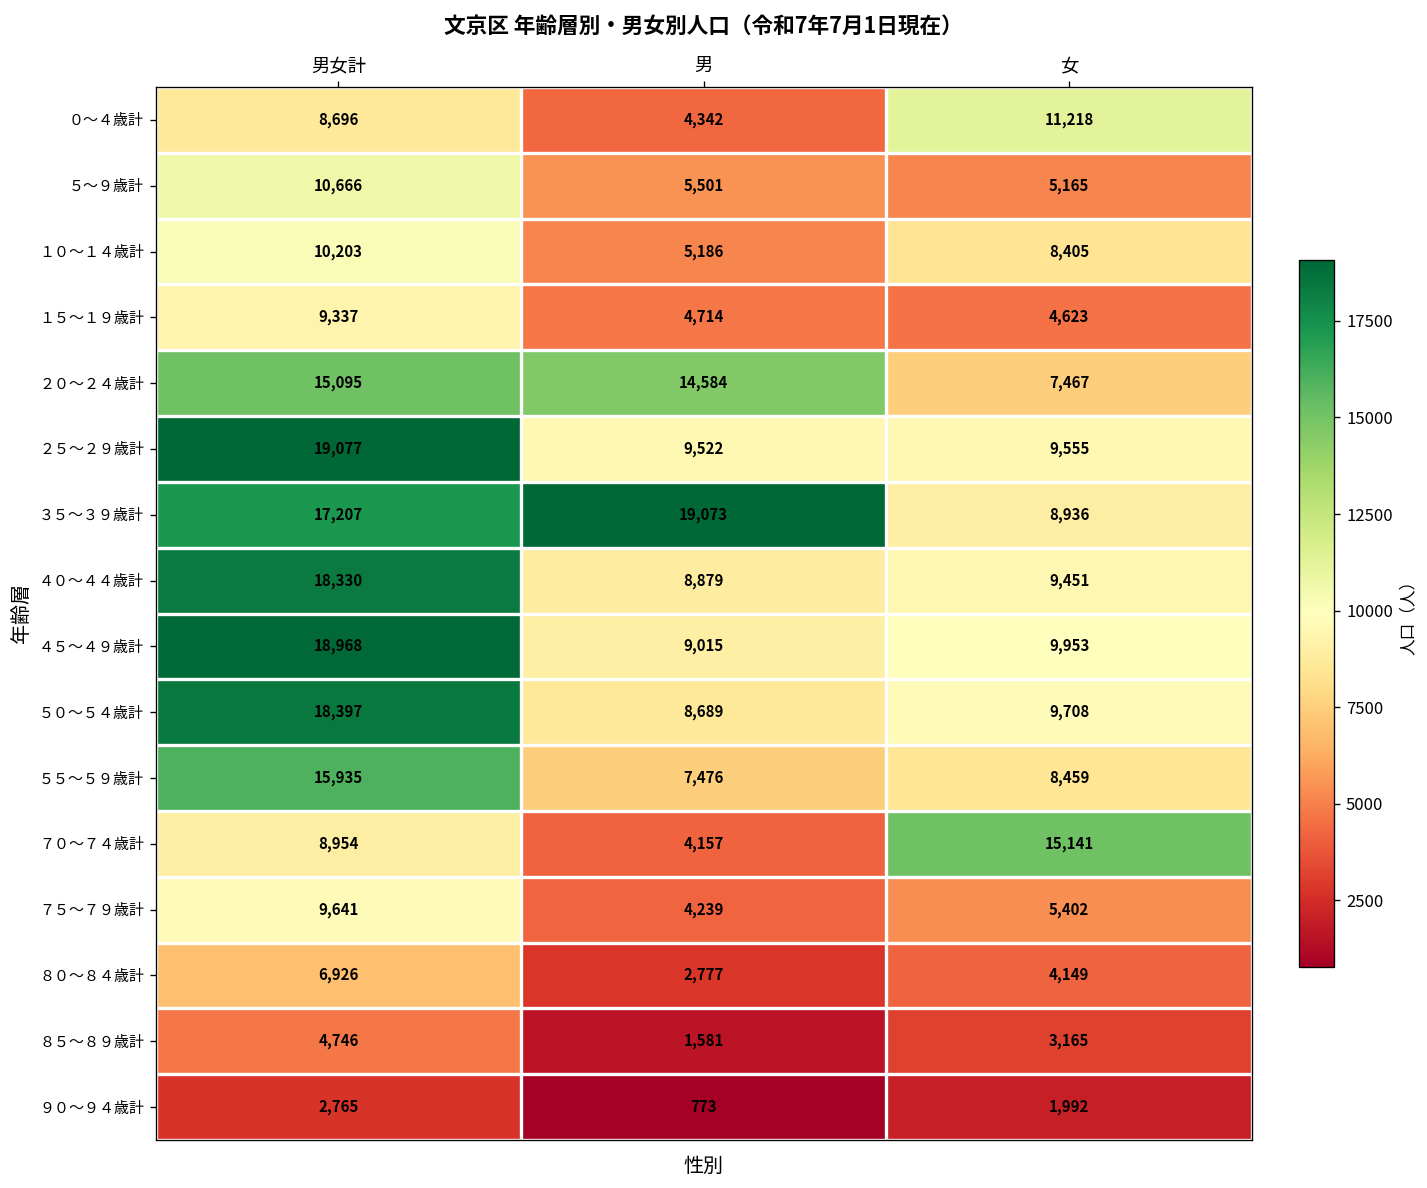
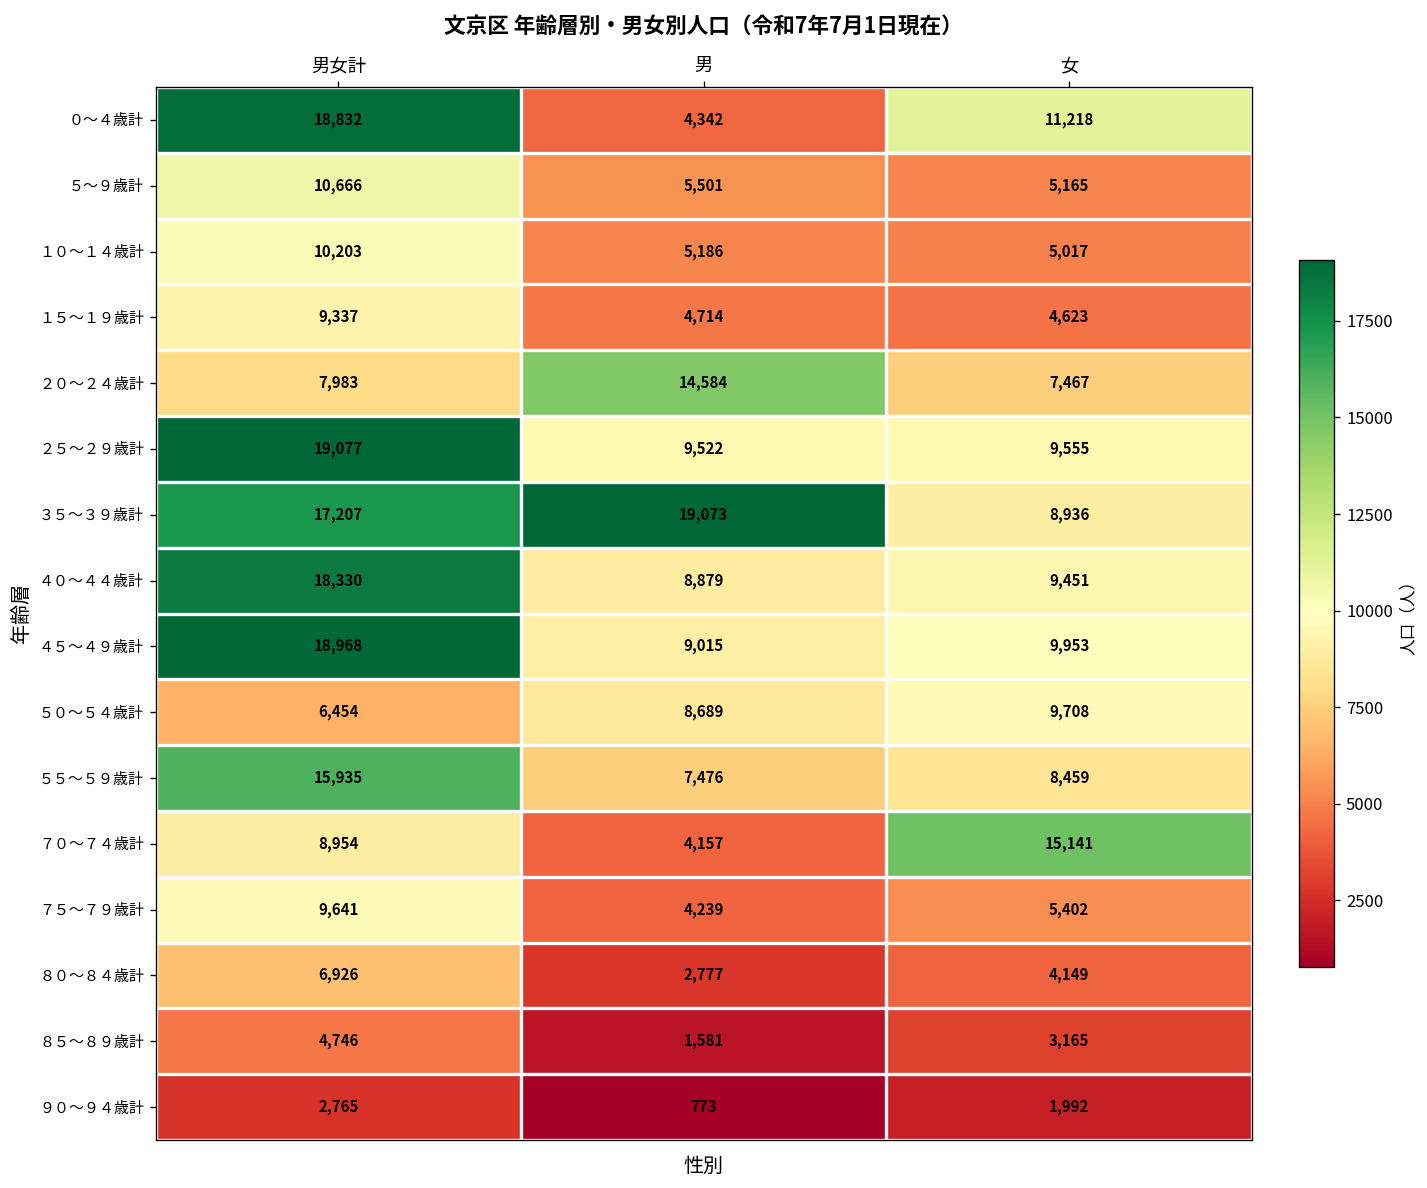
  {
    "０～４歳計": {
-     "男女計": "8,696",
+     "男女計": "18,832",
      "男": "4,342",
      "女": "11,218"
    },
    "５～９歳計": {
      "男女計": "10,666",
      "男": "5,501",
      "女": "5,165"
    },
    "１０～１４歳計": {
      "男女計": "10,203",
      "男": "5,186",
-     "女": "8,405"
+     "女": "5,017"
    },
    "１５～１９歳計": {
      "男女計": "9,337",
      "男": "4,714",
      "女": "4,623"
    },
    "２０～２４歳計": {
-     "男女計": "15,095",
+     "男女計": "7,983",
      "男": "14,584",
      "女": "7,467"
    },
    "２５～２９歳計": {
      "男女計": "19,077",
      "男": "9,522",
      "女": "9,555"
    },
    "３５～３９歳計": {
      "男女計": "17,207",
      "男": "19,073",
      "女": "8,936"
    },
    "４０～４４歳計": {
      "男女計": "18,330",
      "男": "8,879",
      "女": "9,451"
    },
    "４５～４９歳計": {
      "男女計": "18,968",
      "男": "9,015",
      "女": "9,953"
    },
    "５０～５４歳計": {
-     "男女計": "18,397",
+     "男女計": "6,454",
      "男": "8,689",
      "女": "9,708"
    },
    "５５～５９歳計": {
      "男女計": "15,935",
      "男": "7,476",
      "女": "8,459"
    },
    "７０～７４歳計": {
      "男女計": "8,954",
      "男": "4,157",
      "女": "15,141"
    },
    "７５～７９歳計": {
      "男女計": "9,641",
      "男": "4,239",
      "女": "5,402"
    },
    "８０～８４歳計": {
      "男女計": "6,926",
      "男": "2,777",
      "女": "4,149"
    },
    "８５～８９歳計": {
      "男女計": "4,746",
      "男": "1,581",
      "女": "3,165"
    },
    "９０～９４歳計": {
      "男女計": "2,765",
      "男": "773",
      "女": "1,992"
    }
  }
